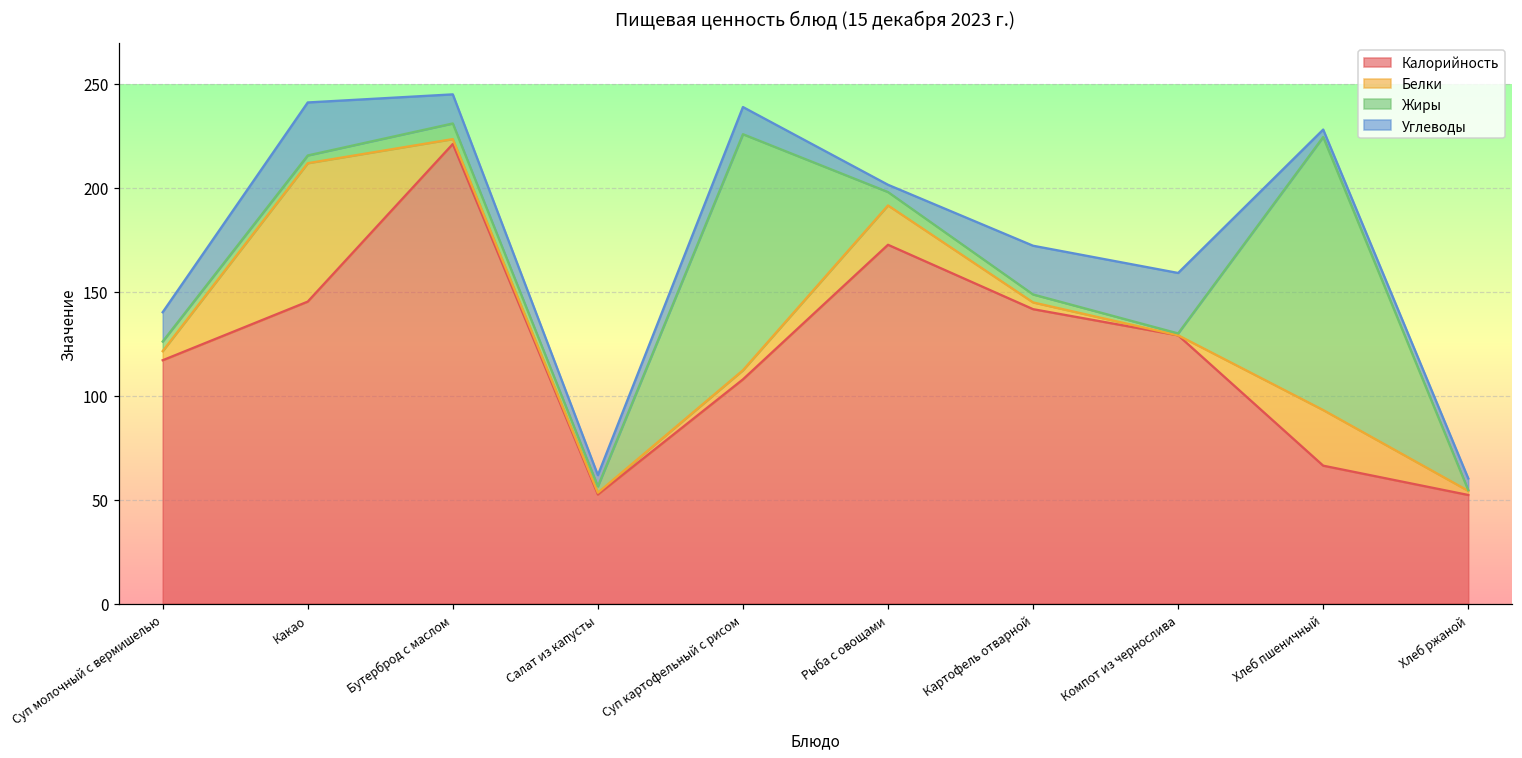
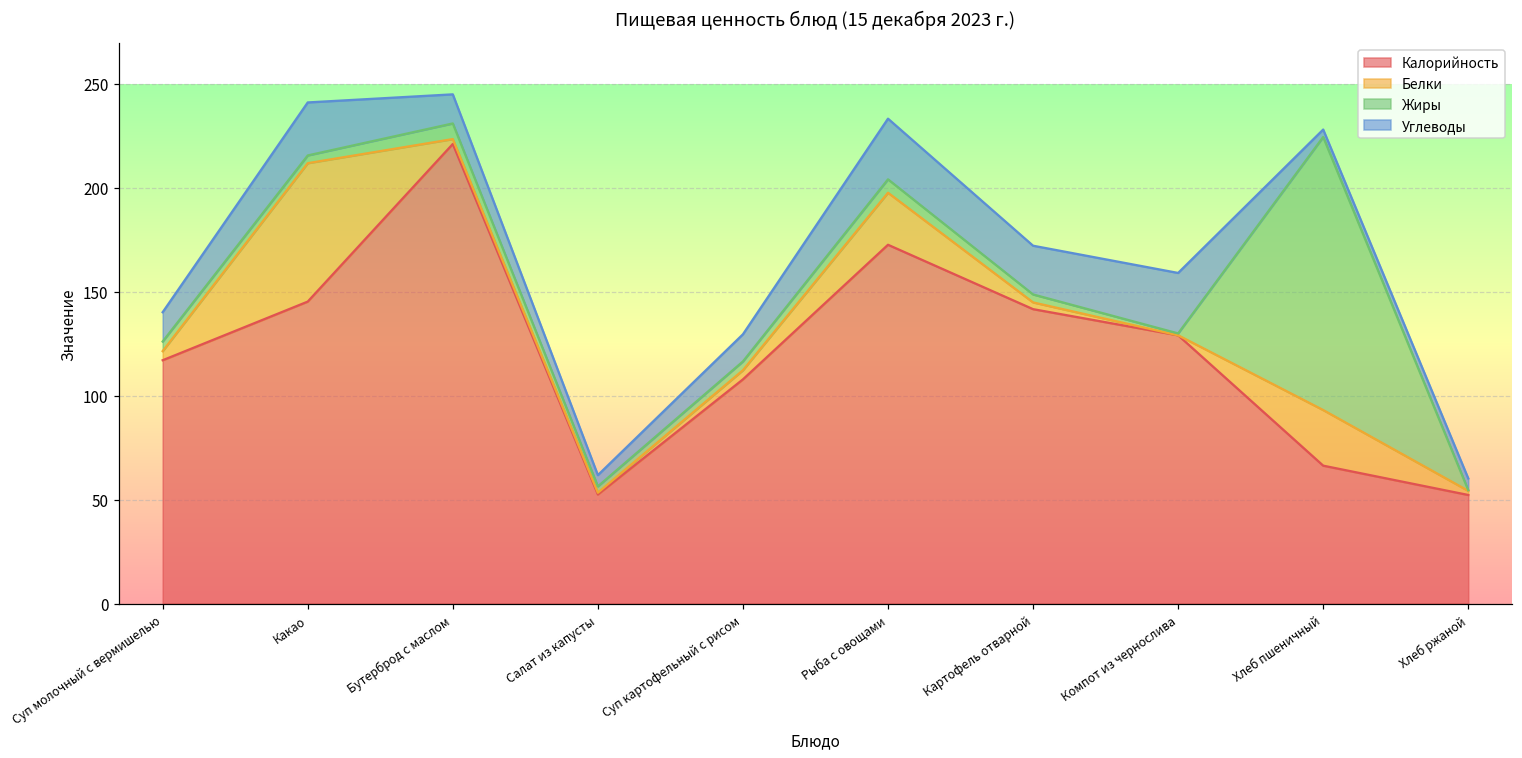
  {
    "Калорийность": {
      "Суп молочный с вермишелью": 117,
      "Какао": 145,
      "Бутерброд с маслом": 221,
      "Суп картофельный с рисом": 108,
      "Рыба с овощами": 173,
      "Картофель отварной": 142,
      "Хлеб пшеничный": 66,
      "Хлеб ржаной": 52
    },
    "Белки": {
      "Суп молочный с вермишелью": 4,
      "Какао": 67,
      "Бутерброд с маслом": 2,
      "Суп картофельный с рисом": 4,
-     "Рыба с овощами": 19,
+     "Рыба с овощами": 25,
      "Картофель отварной": 3,
      "Хлеб пшеничный": 27
    },
    "Жиры": {
      "Суп молочный с вермишелью": 5,
      "Какао": 4,
      "Бутерброд с маслом": 8,
      "Салат из капусты": 3,
-     "Суп картофельный с рисом": 114,
+     "Суп картофельный с рисом": 4,
      "Рыба с овощами": 6,
      "Картофель отварной": 4,
      "Хлеб пшеничный": 131
    },
    "Углеводы": {
      "Суп молочный с вермишелью": 14,
      "Какао": 25,
      "Бутерброд с маслом": 14,
      "Салат из капусты": 5,
      "Суп картофельный с рисом": 13,
-     "Рыба с овощами": 3,
+     "Рыба с овощами": 29,
      "Картофель отварной": 23,
      "Компот из чернослива": 29,
      "Хлеб пшеничный": 4,
      "Хлеб ржаной": 6
    }
  }
